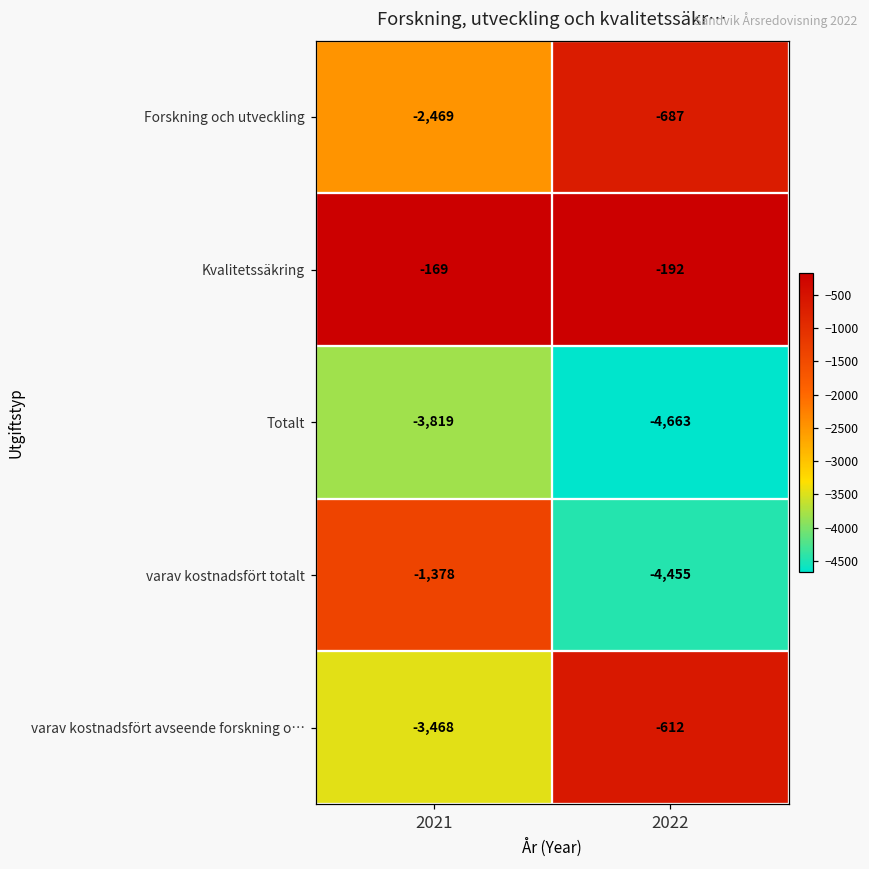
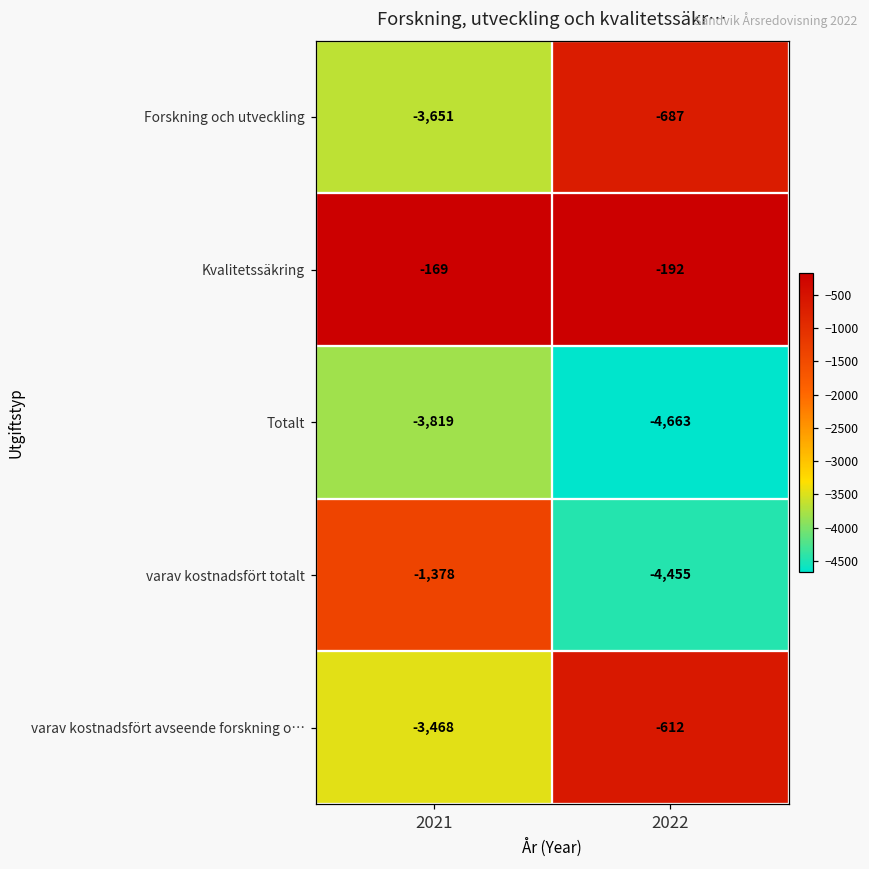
  {
    "Forskning och utveckling": {
-     "2021": "-2,469",
+     "2021": "-3,651",
      "2022": "-687"
    },
    "Kvalitetssäkring": {
      "2021": "-169",
      "2022": "-192"
    },
    "Totalt": {
      "2021": "-3,819",
      "2022": "-4,663"
    },
    "varav kostnadsfört totalt": {
      "2021": "-1,378",
      "2022": "-4,455"
    },
    "varav kostnadsfört avseende forskning o…": {
      "2021": "-3,468",
      "2022": "-612"
    }
  }
